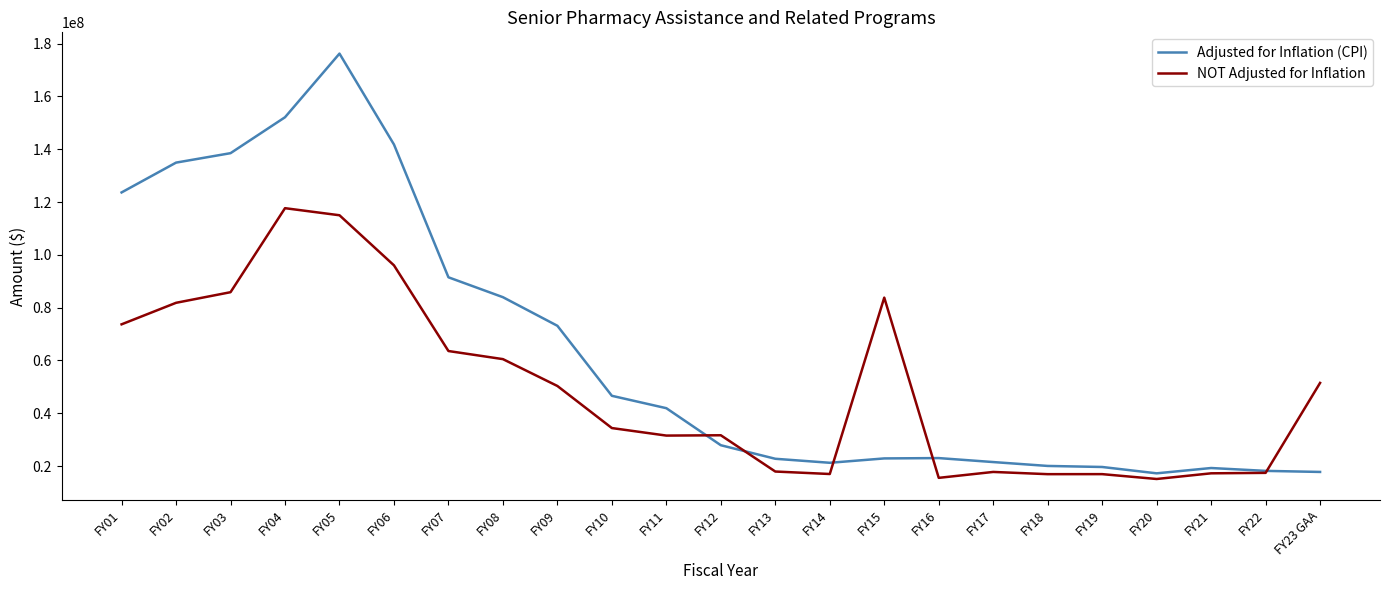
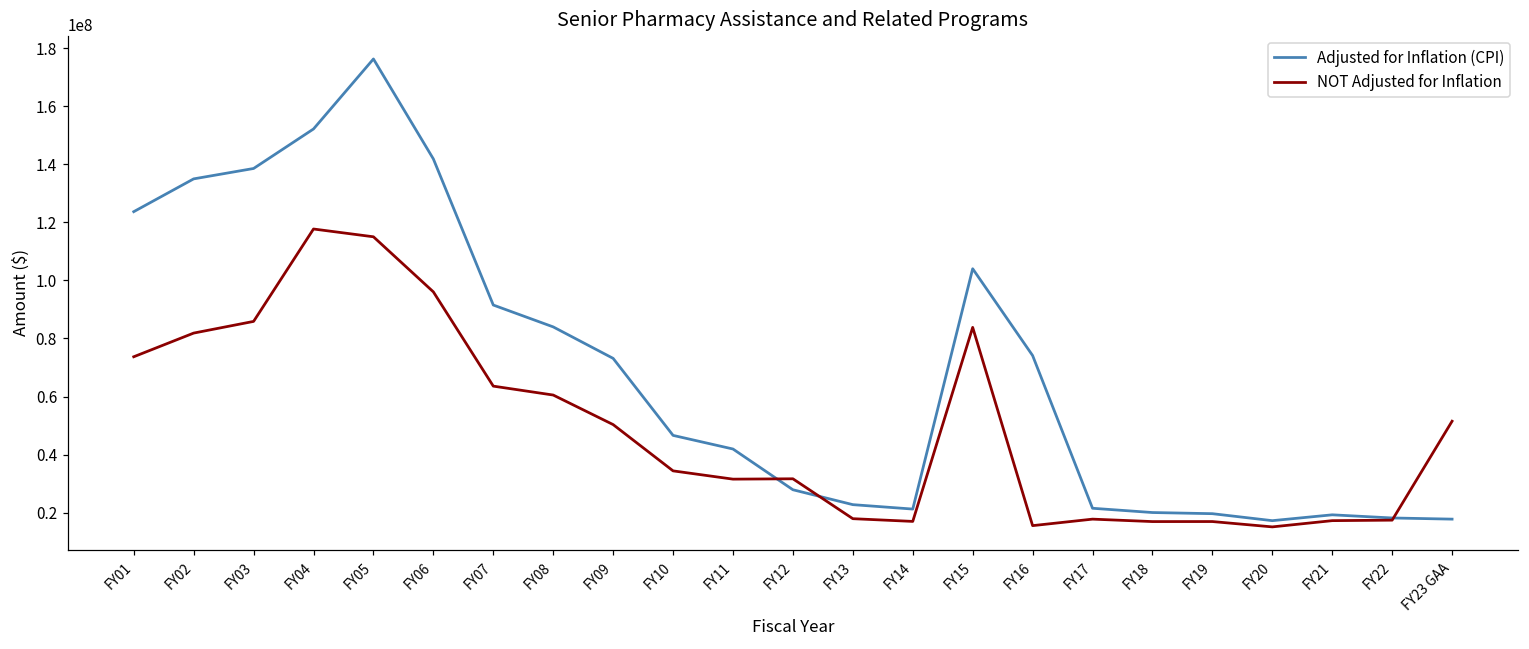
  {
    "Adjusted for Inflation (CPI)": {
      "FY01": 124000000,
      "FY02": 135000000,
      "FY03": 139000000,
      "FY04": 152000000,
      "FY05": 176000000,
      "FY06": 142000000,
      "FY07": 91000000,
      "FY08": 84000000,
      "FY09": 73000000,
      "FY10": 47000000,
      "FY11": 42000000,
      "FY12": 28000000,
      "FY13": 23000000,
      "FY14": 21000000,
-     "FY15": 23000000,
-     "FY16": 23000000,
+     "FY15": 104000000,
+     "FY16": 74000000,
      "FY17": 22000000,
      "FY18": 20000000,
      "FY19": 20000000,
      "FY20": 17000000,
      "FY21": 19000000,
      "FY23 GAA": 18000000
    },
    "NOT Adjusted for Inflation": {
      "FY01": 74000000,
      "FY02": 82000000,
      "FY03": 86000000,
      "FY04": 118000000,
      "FY05": 115000000,
      "FY06": 96000000,
      "FY07": 64000000,
      "FY08": 61000000,
      "FY09": 50000000,
      "FY10": 34000000,
      "FY11": 32000000,
      "FY12": 32000000,
      "FY13": 18000000,
      "FY14": 17000000,
      "FY15": 84000000,
      "FY16": 16000000,
      "FY17": 18000000,
      "FY18": 17000000,
      "FY19": 17000000,
      "FY20": 15000000,
      "FY21": 17000000,
      "FY23 GAA": 51000000
    }
  }
